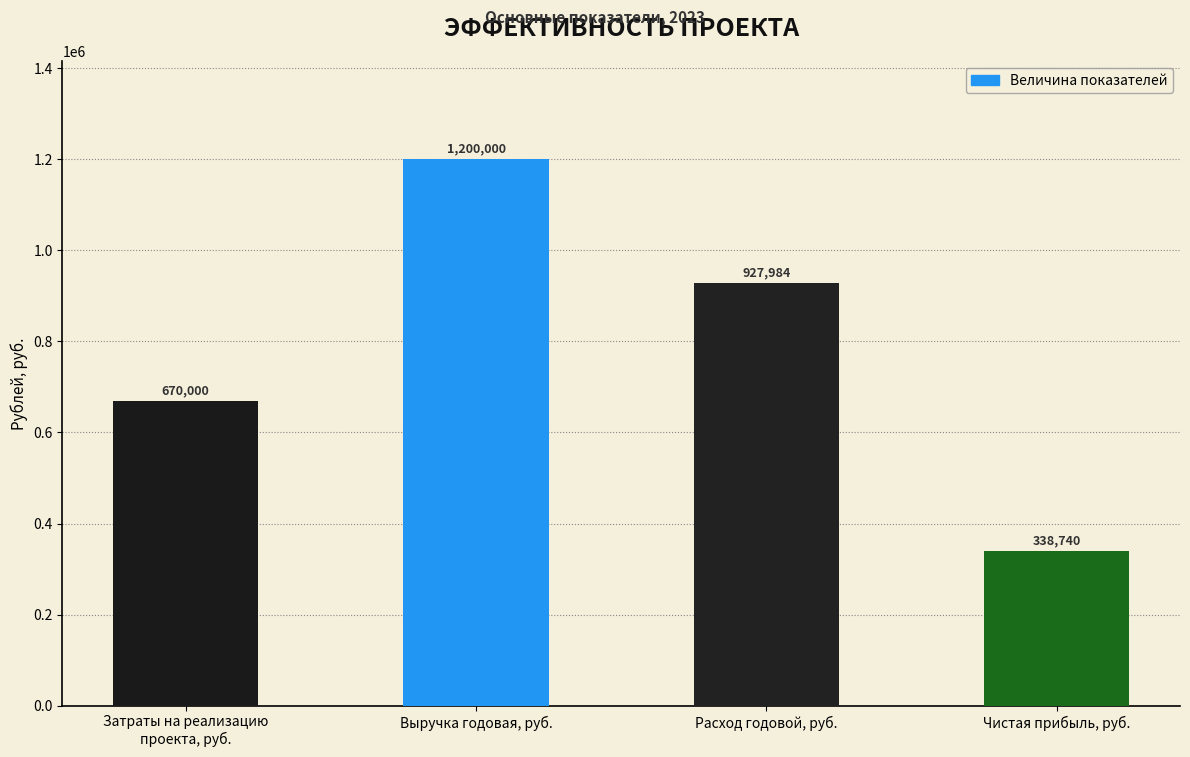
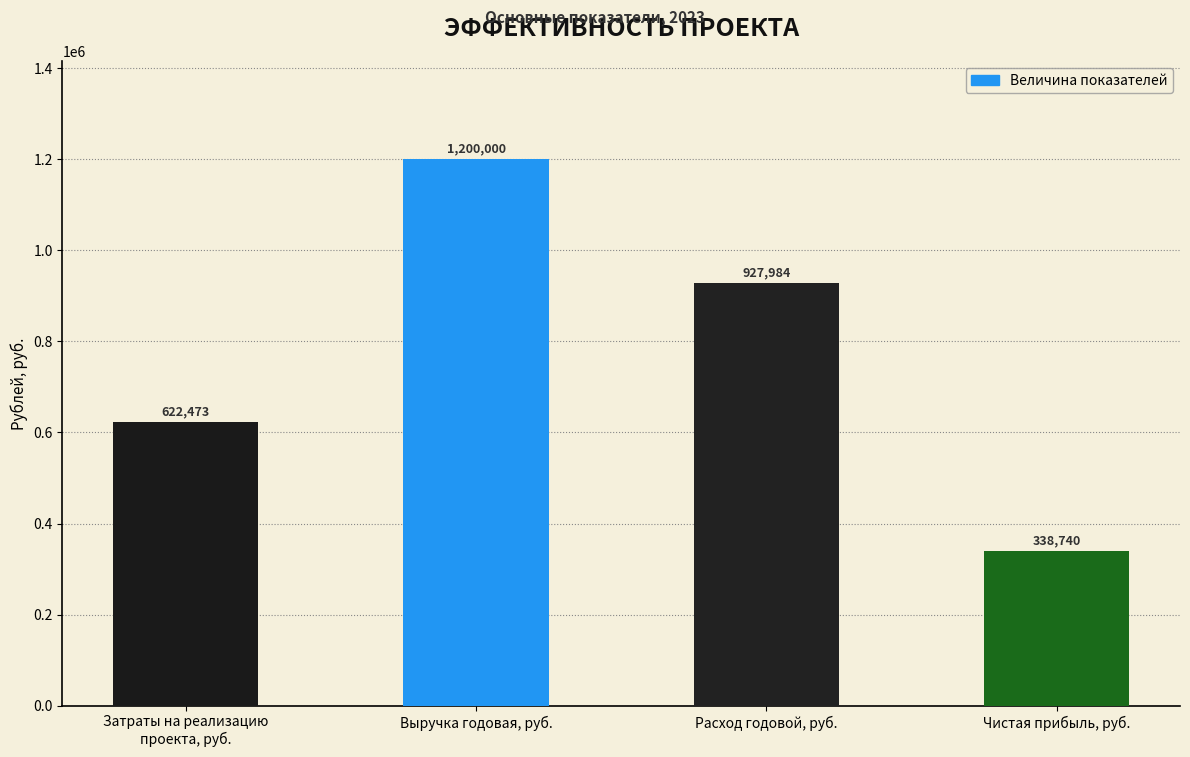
  {
-   "Затраты на реализацию проекта, руб.": "670,000",
+   "Затраты на реализацию проекта, руб.": "622,473",
    "Выручка годовая, руб.": "1,200,000",
    "Расход годовой, руб.": "927,984",
    "Чистая прибыль, руб.": "338,740"
  }
